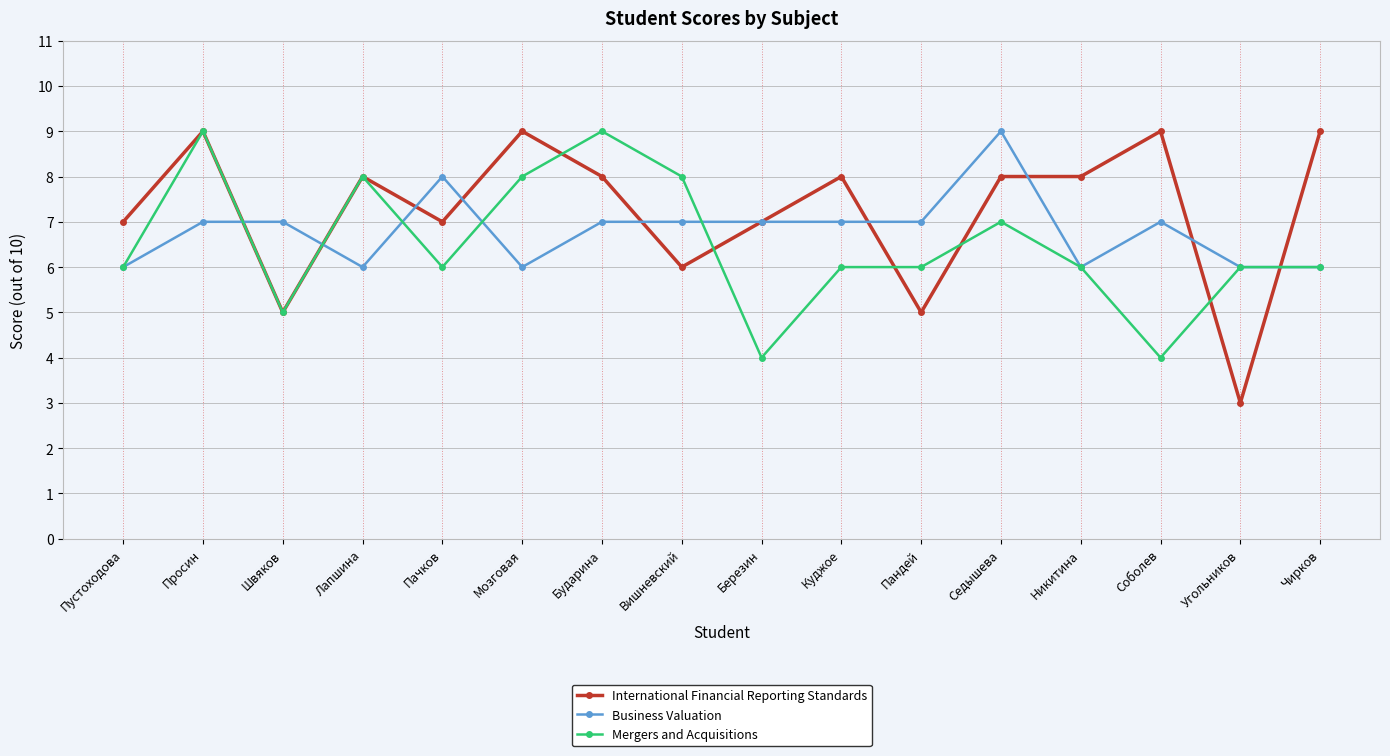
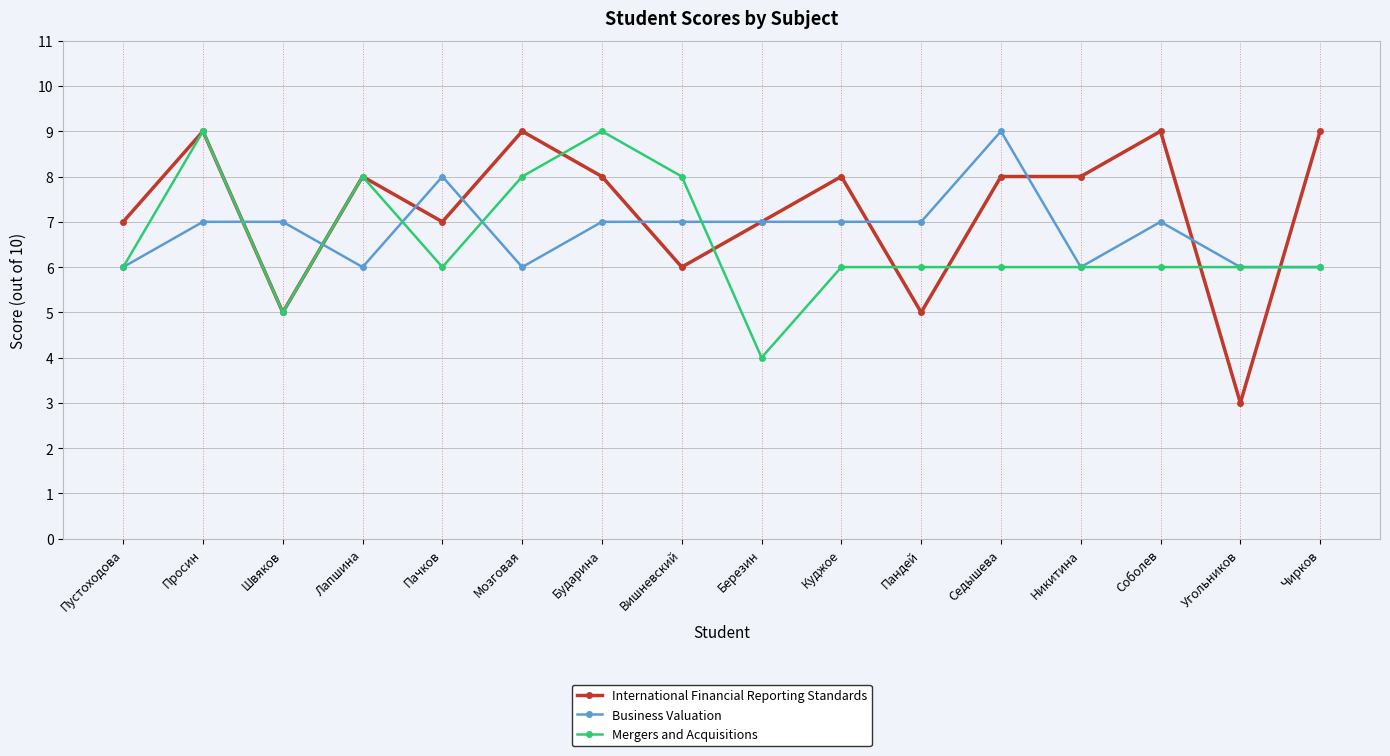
  {
    "International Financial Reporting Standards": {
      "Пустоходова": 7,
      "Пачков": 7,
      "Мозговая": 9,
      "Бударина": 8,
      "Вишневский": 6,
      "Куджое": 8,
      "Пандей": 5,
      "Седышева": 8,
      "Никитина": 8,
      "Соболев": 9,
      "Угольников": 3,
      "Чирков": 9
    },
    "Business Valuation": {
      "Просин": 7,
      "Швяков": 7,
      "Лапшина": 6,
      "Пачков": 8,
      "Мозговая": 6,
      "Бударина": 7,
      "Вишневский": 7,
      "Куджое": 7,
      "Пандей": 7,
      "Седышева": 9,
      "Соболев": 7
    },
    "Mergers and Acquisitions": {
      "Пачков": 6,
      "Мозговая": 8,
      "Бударина": 9,
      "Вишневский": 8,
      "Березин": 4,
      "Куджое": 6,
      "Пандей": 6,
-     "Седышева": 7,
-     "Соболев": 4
+     "Седышева": 6,
+     "Соболев": 6
    }
  }
